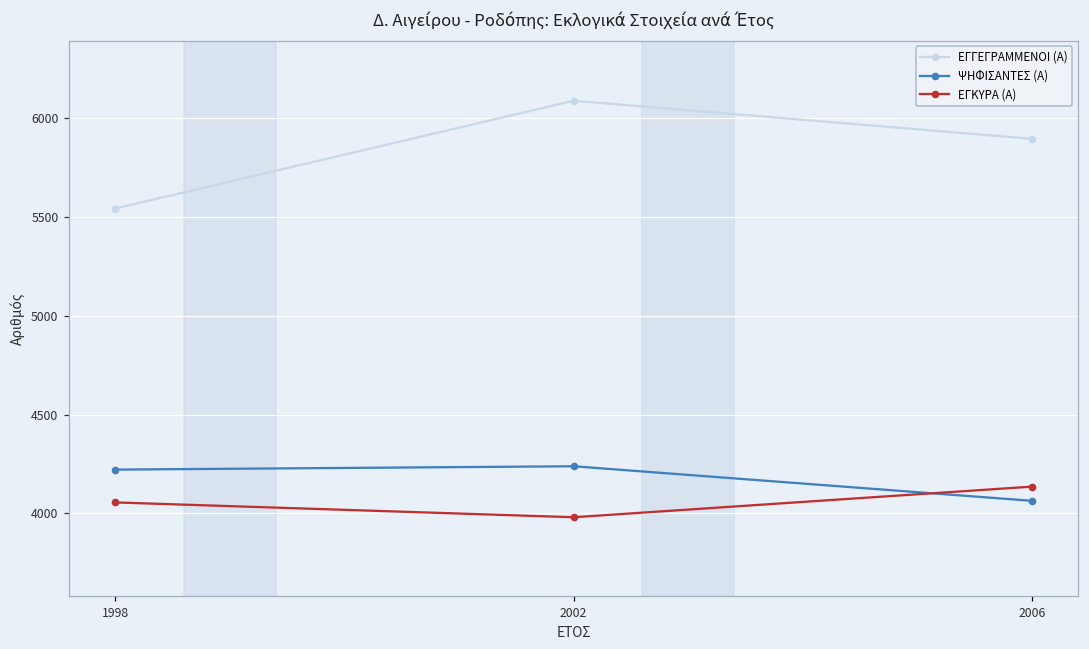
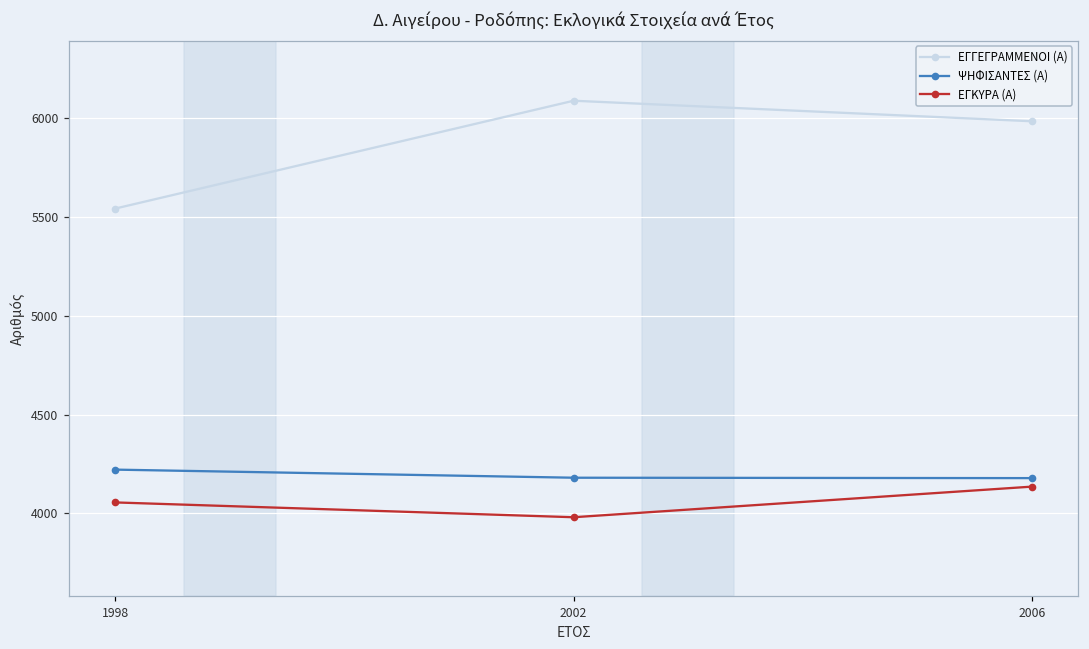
  {
    "ΕΓΓΕΓΡΑΜΜΕΝΟΙ (Α)": {
      "1998": 5540,
      "2002": 6090,
-     "2006": 5900
+     "2006": 5990
    },
    "ΨΗΦΙΣΑΝΤΕΣ (Α)": {
      "1998": 4220,
-     "2002": 4240,
-     "2006": 4060
+     "2002": 4180,
+     "2006": 4180
    },
    "ΕΓΚΥΡΑ (Α)": {
      "1998": 4060,
      "2002": 3980,
      "2006": 4140
    }
  }
